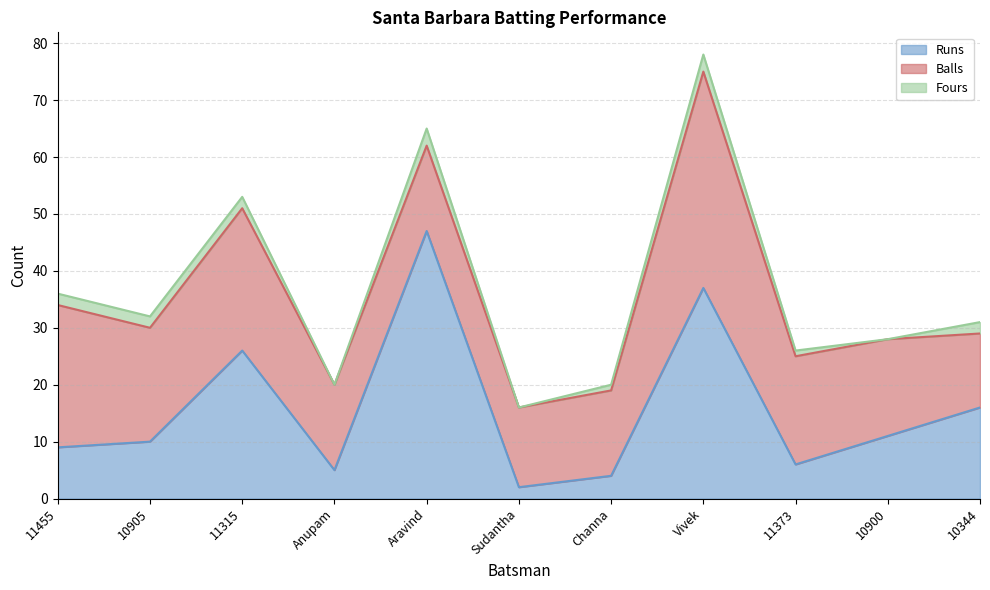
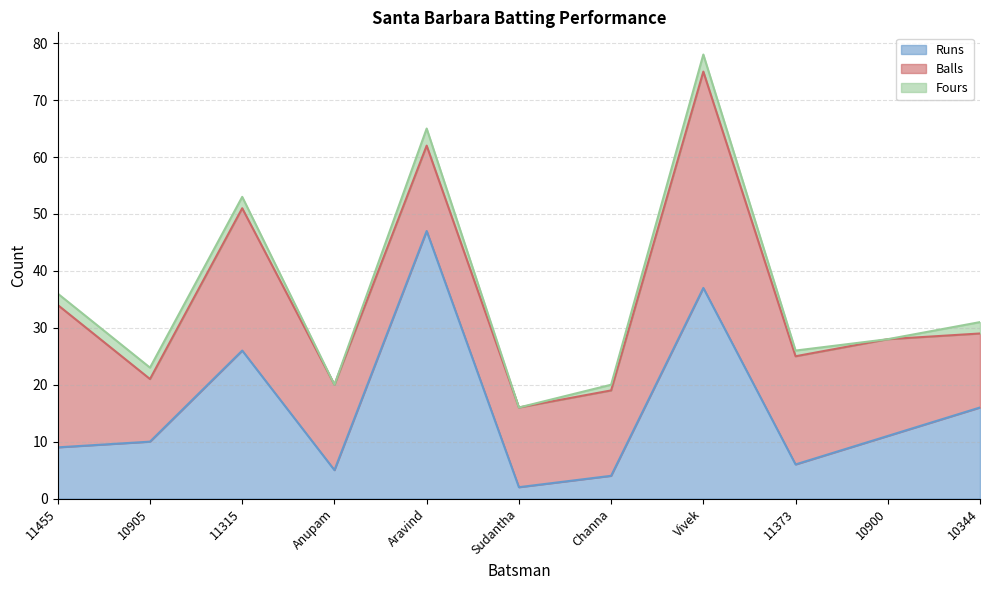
  {
    "Runs": {
      "11455": 9,
      "10905": 10,
      "11315": 26,
      "Anupam": 5,
      "Aravind": 47,
      "Sudantha": 2,
      "Channa": 4,
      "Vivek": 37,
      "11373": 6,
      "10900": 11,
      "10344": 16
    },
    "Balls": {
      "11455": 25,
-     "10905": 20,
+     "10905": 11,
      "11315": 25,
      "Aravind": 15,
      "Channa": 15,
      "Vivek": 38,
      "11373": 19,
      "10344": 13
    },
    "Fours": {
      "11455": 2,
      "10905": 2,
      "11315": 2,
      "Aravind": 3,
      "Channa": 1,
      "Vivek": 3,
      "11373": 1,
      "10344": 2
    }
  }
